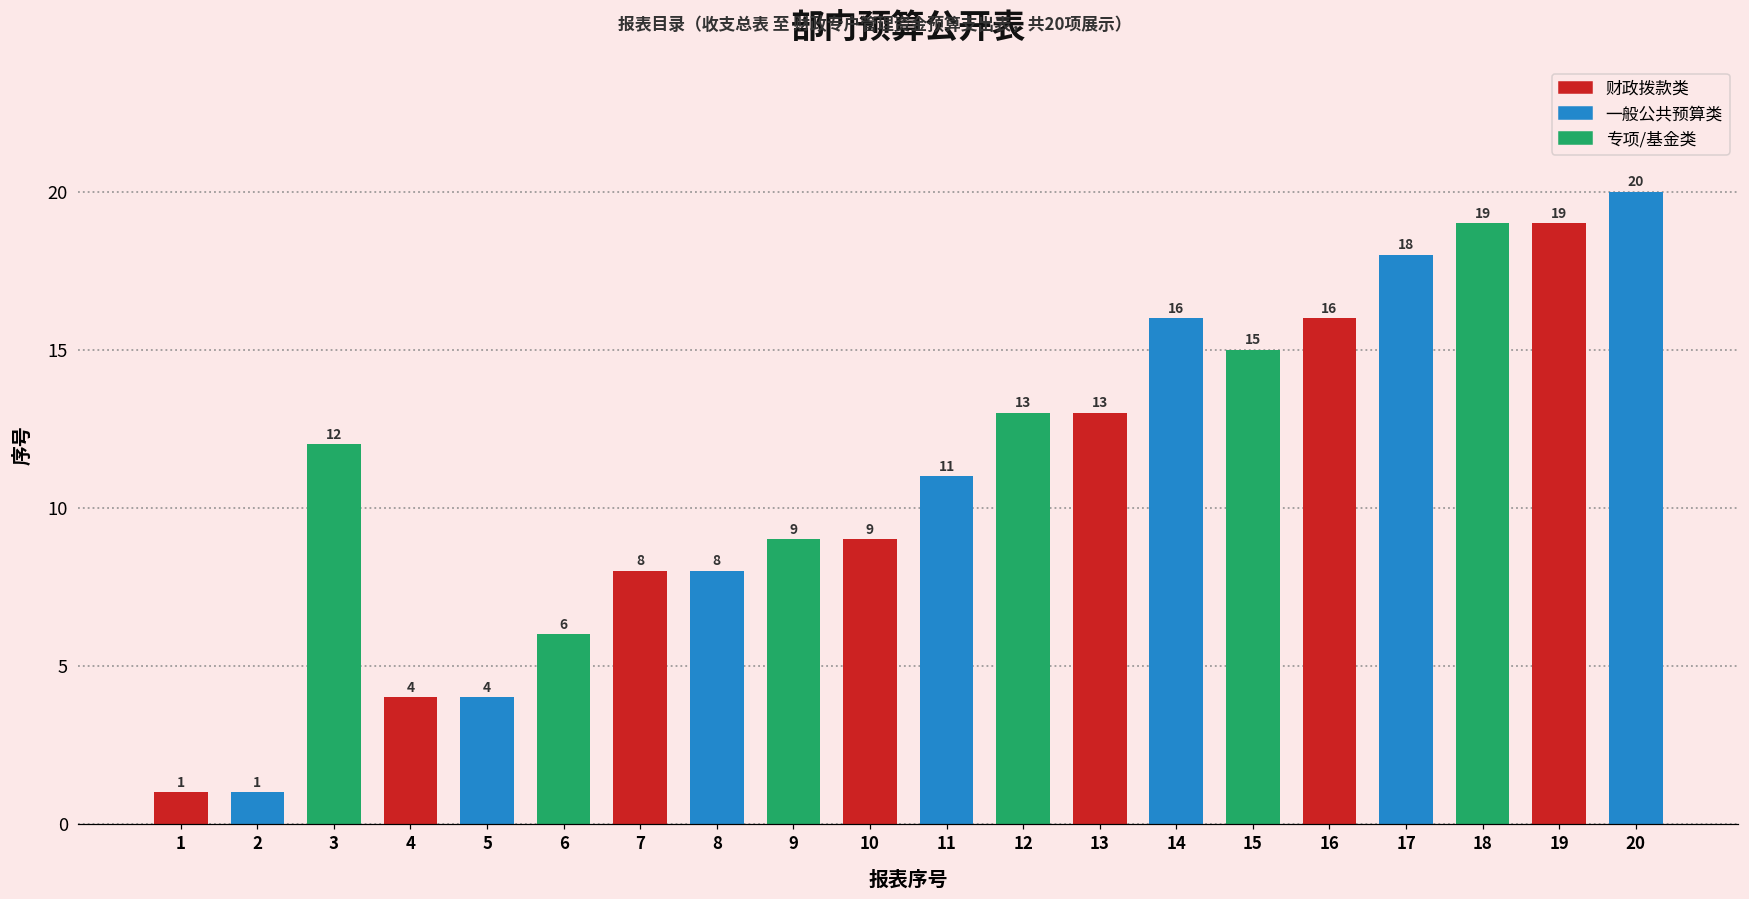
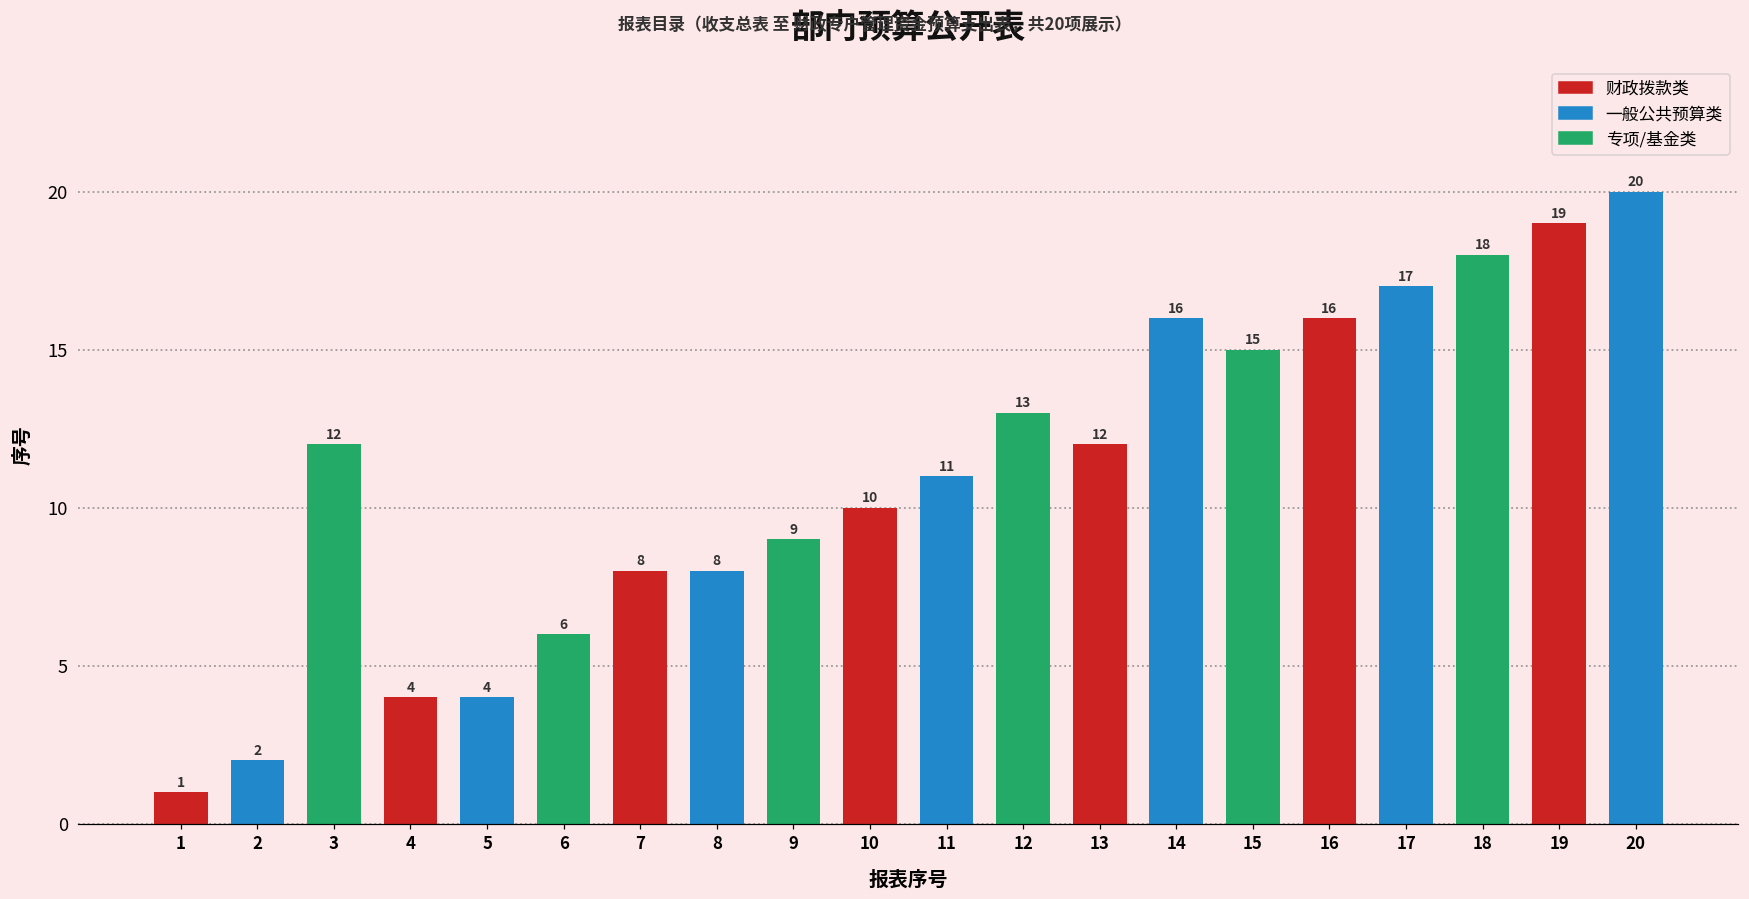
  {
    "1": 1,
-   "2": 1,
+   "2": 2,
    "3": 12,
    "4": 4,
    "5": 4,
    "6": 6,
    "7": 8,
    "8": 8,
    "9": 9,
-   "10": 9,
+   "10": 10,
    "11": 11,
    "12": 13,
-   "13": 13,
+   "13": 12,
    "14": 16,
    "15": 15,
    "16": 16,
-   "17": 18,
-   "18": 19,
+   "17": 17,
+   "18": 18,
    "19": 19,
    "20": 20
  }
